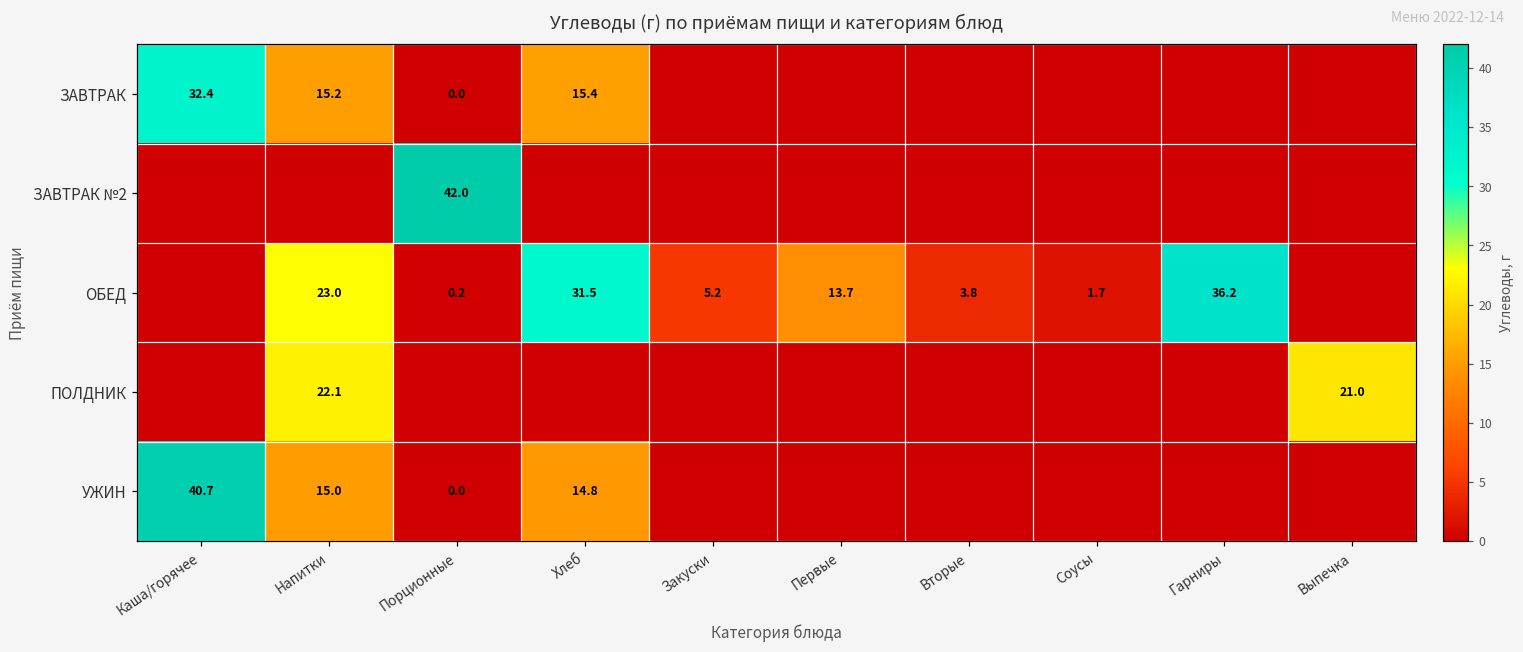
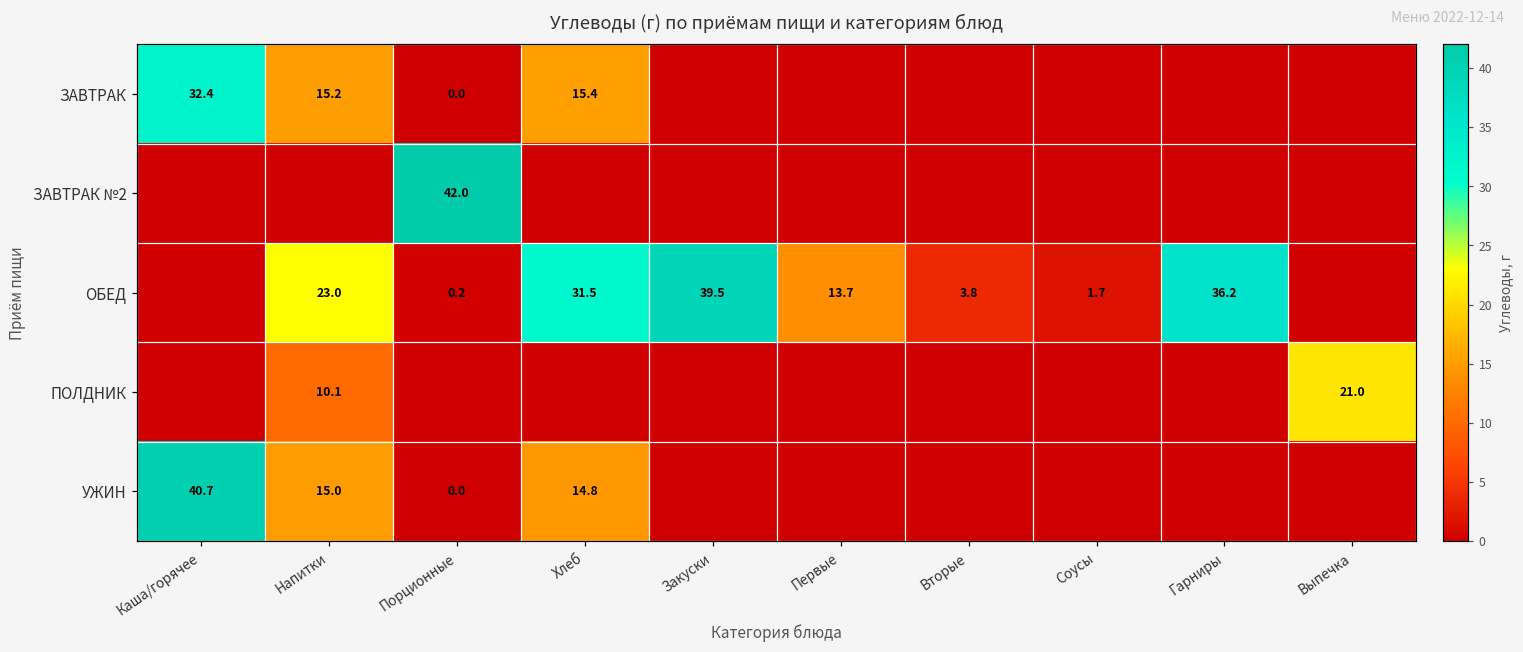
  {
    "ЗАВТРАК": {
      "Каша/горячее": 32.4,
      "Напитки": 15.2,
      "Порционные": 0.0,
      "Хлеб": 15.4
    },
    "ЗАВТРАК №2": {
      "Порционные": 42.0
    },
    "ОБЕД": {
      "Напитки": 23.0,
      "Порционные": 0.2,
      "Хлеб": 31.5,
-     "Закуски": 5.2,
+     "Закуски": 39.5,
      "Первые": 13.7,
      "Вторые": 3.8,
      "Соусы": 1.7,
      "Гарниры": 36.2
    },
    "ПОЛДНИК": {
-     "Напитки": 22.1,
+     "Напитки": 10.1,
      "Выпечка": 21.0
    },
    "УЖИН": {
      "Каша/горячее": 40.7,
      "Напитки": 15.0,
      "Порционные": 0.0,
      "Хлеб": 14.8
    }
  }
